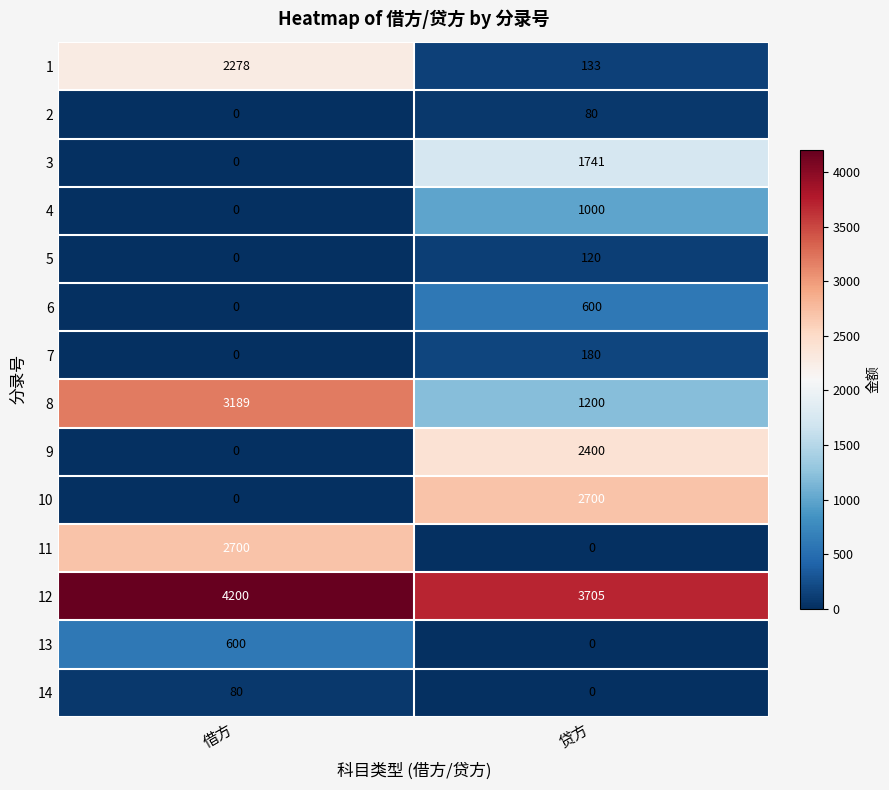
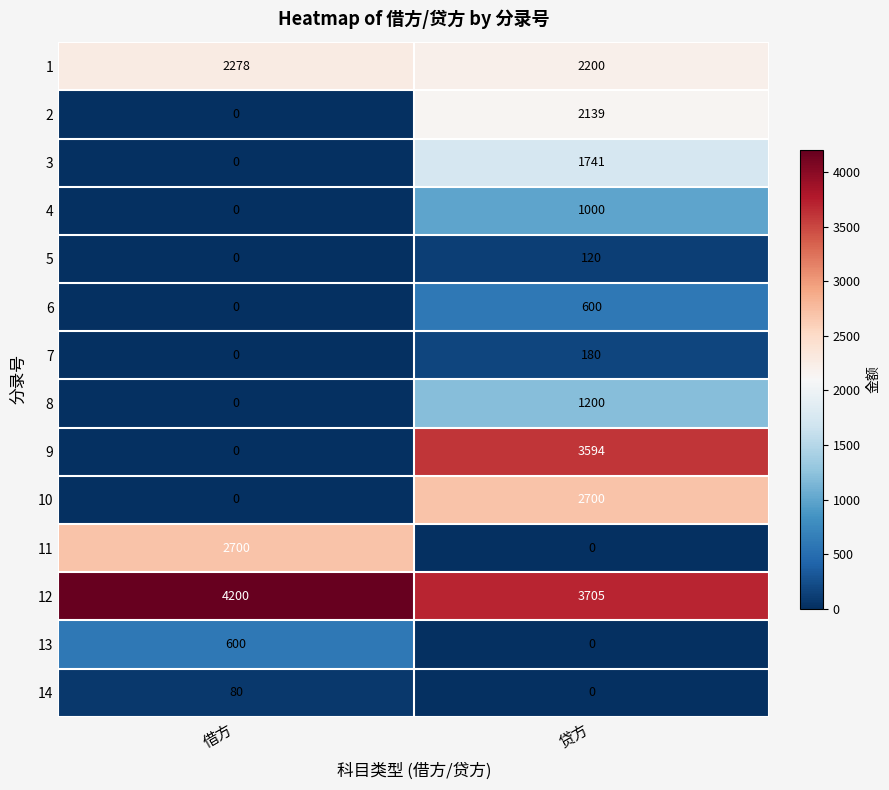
  {
    "1": {
      "借方": 2278,
-     "贷方": 133
+     "贷方": 2200
    },
    "2": {
      "借方": 0,
-     "贷方": 80
+     "贷方": 2139
    },
    "3": {
      "借方": 0,
      "贷方": 1741
    },
    "4": {
      "借方": 0,
      "贷方": 1000
    },
    "5": {
      "借方": 0,
      "贷方": 120
    },
    "6": {
      "借方": 0,
      "贷方": 600
    },
    "7": {
      "借方": 0,
      "贷方": 180
    },
    "8": {
-     "借方": 3189,
+     "借方": 0,
      "贷方": 1200
    },
    "9": {
      "借方": 0,
-     "贷方": 2400
+     "贷方": 3594
    },
    "10": {
      "借方": 0,
      "贷方": 2700
    },
    "11": {
      "借方": 2700,
      "贷方": 0
    },
    "12": {
      "借方": 4200,
      "贷方": 3705
    },
    "13": {
      "借方": 600,
      "贷方": 0
    },
    "14": {
      "借方": 80,
      "贷方": 0
    }
  }
